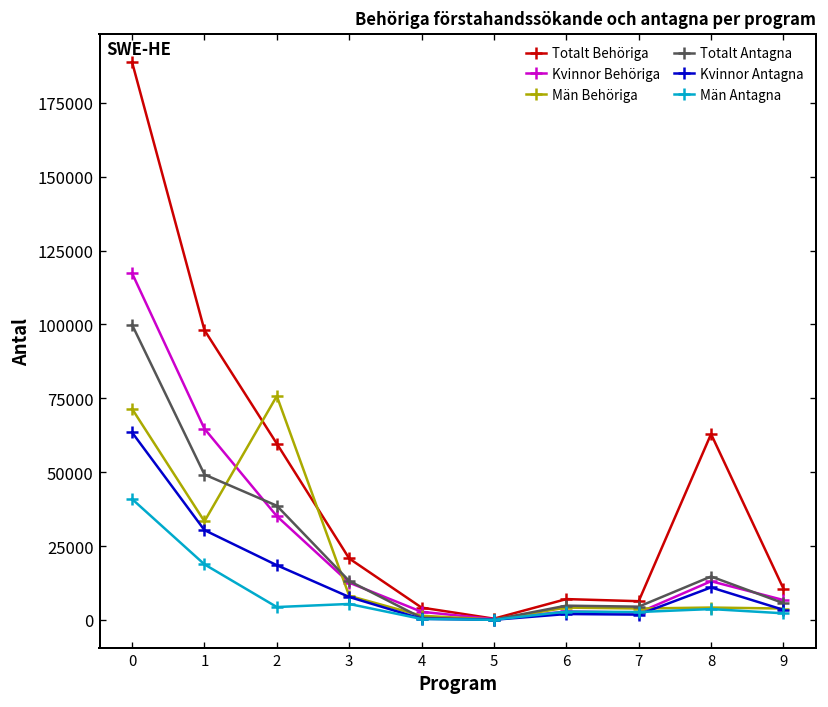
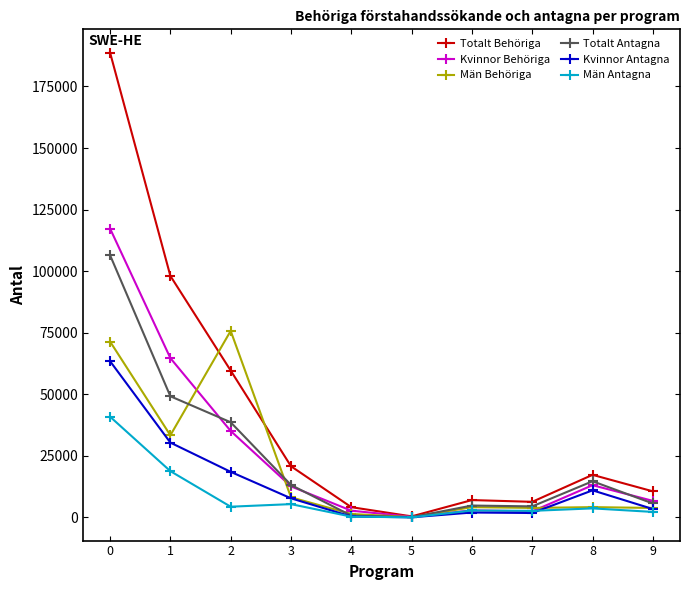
  {
    "Totalt Behöriga": {
      "0": 189000,
      "1": 98000,
      "2": 60000,
      "3": 21000,
      "4": 4000,
      "6": 7000,
      "7": 6000,
-     "8": 63000,
+     "8": 17000,
      "9": 11000
    },
    "Kvinnor Behöriga": {
      "0": 117000,
      "1": 65000,
      "2": 35000,
      "4": 3000,
      "8": 13000,
      "9": 7000
    },
    "Män Behöriga": {
      "0": 71000,
      "1": 33000,
      "2": 76000
    },
    "Totalt Antagna": {
-     "0": 100000,
+     "0": 107000,
      "1": 49000,
      "2": 39000,
      "8": 15000,
      "9": 6000
    },
    "Kvinnor Antagna": {
      "0": 63000,
      "1": 30000,
      "2": 19000,
      "8": 11000
    },
    "Män Antagna": {
      "0": 41000,
      "1": 19000,
      "2": 4000,
      "3": 5000,
      "9": 2000
    }
  }
